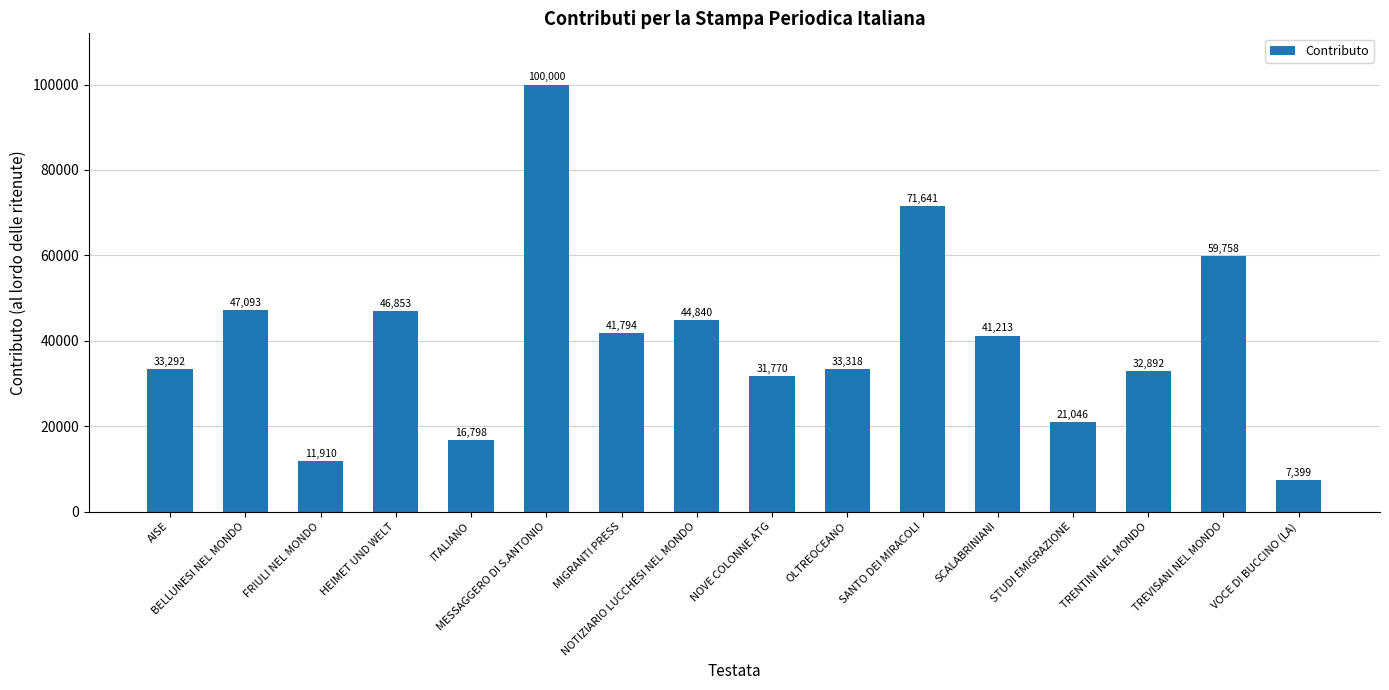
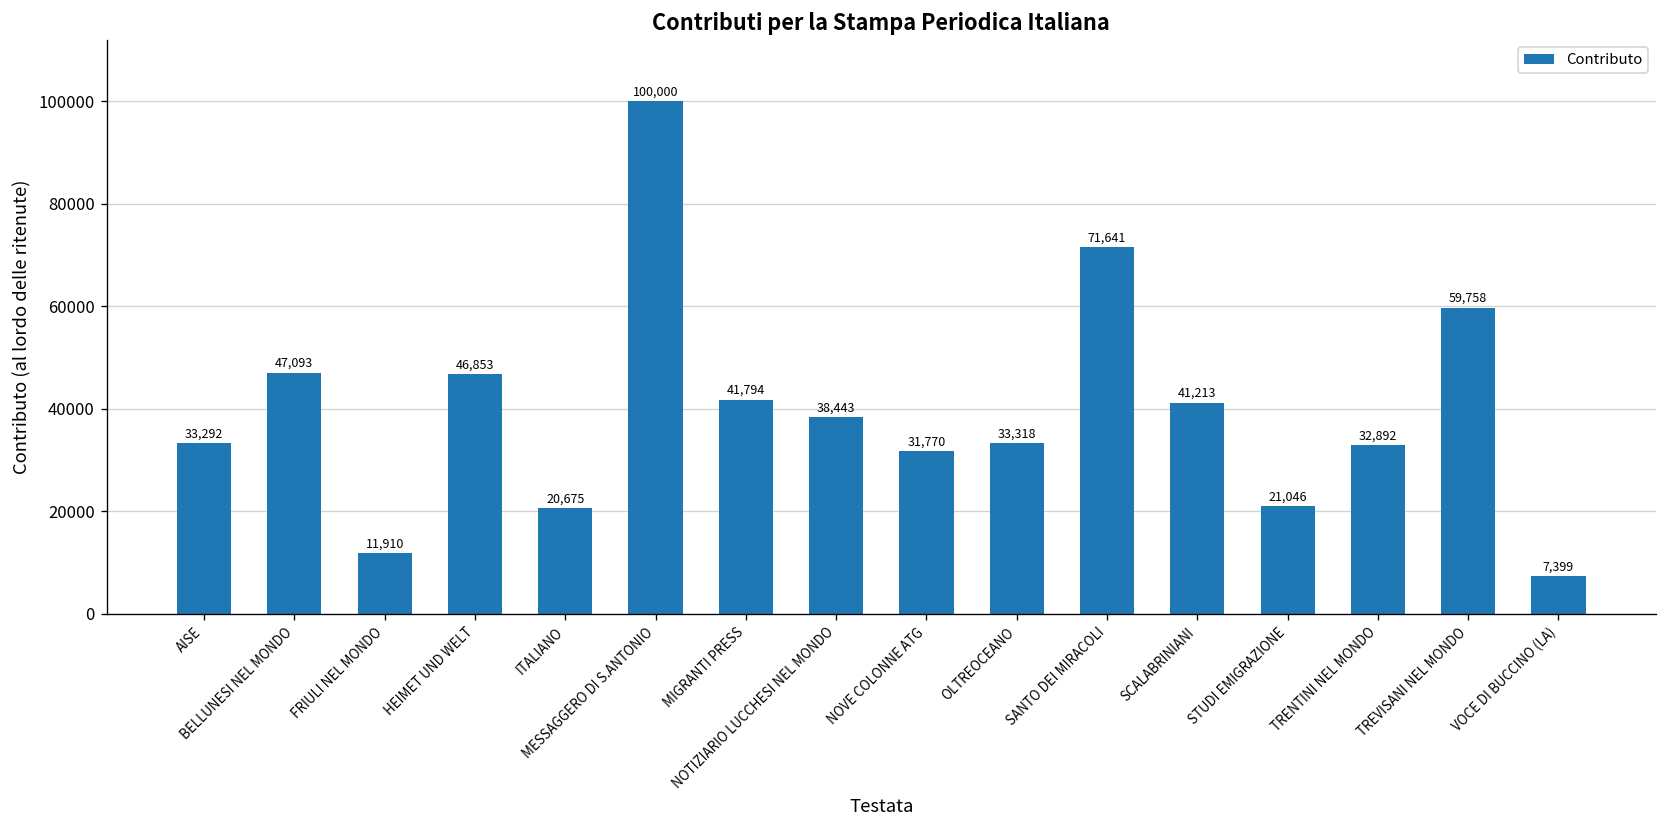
  {
    "AISE": "33,292",
    "BELLUNESI NEL MONDO": "47,093",
    "FRIULI NEL MONDO": "11,910",
    "HEIMET UND WELT": "46,853",
-   "ITALIANO": "16,798",
+   "ITALIANO": "20,675",
    "MESSAGGERO DI S.ANTONIO": "100,000",
    "MIGRANTI PRESS": "41,794",
-   "NOTIZIARIO LUCCHESI NEL MONDO": "44,840",
+   "NOTIZIARIO LUCCHESI NEL MONDO": "38,443",
    "NOVE COLONNE ATG": "31,770",
    "OLTREOCEANO": "33,318",
    "SANTO DEI MIRACOLI": "71,641",
    "SCALABRINIANI": "41,213",
    "STUDI EMIGRAZIONE": "21,046",
    "TRENTINI NEL MONDO": "32,892",
    "TREVISANI NEL MONDO": "59,758",
    "VOCE DI BUCCINO (LA)": "7,399"
  }
